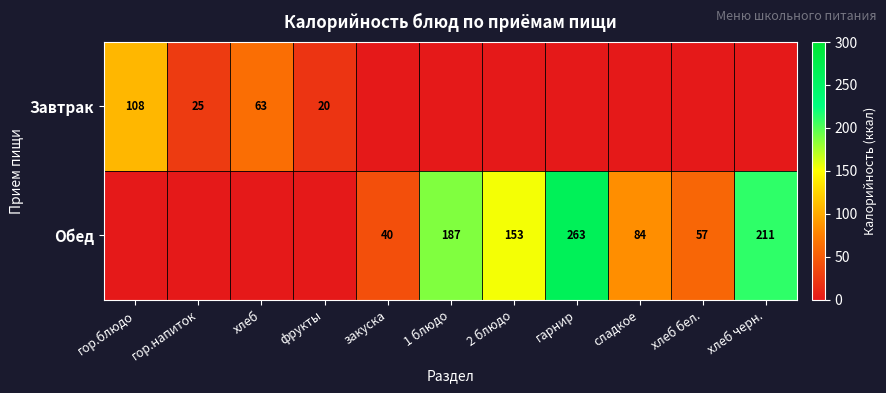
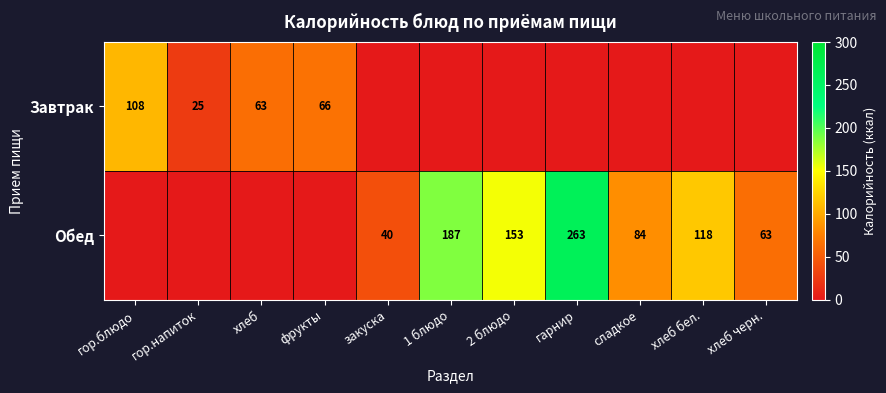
  {
    "Завтрак": {
      "гор.блюдо": 108,
      "гор.напиток": 25,
      "хлеб": 63,
-     "фрукты": 20
+     "фрукты": 66
    },
    "Обед": {
      "закуска": 40,
      "1 блюдо": 187,
      "2 блюдо": 153,
      "гарнир": 263,
      "сладкое": 84,
-     "хлеб бел.": 57,
-     "хлеб черн.": 211
+     "хлеб бел.": 118,
+     "хлеб черн.": 63
    }
  }
